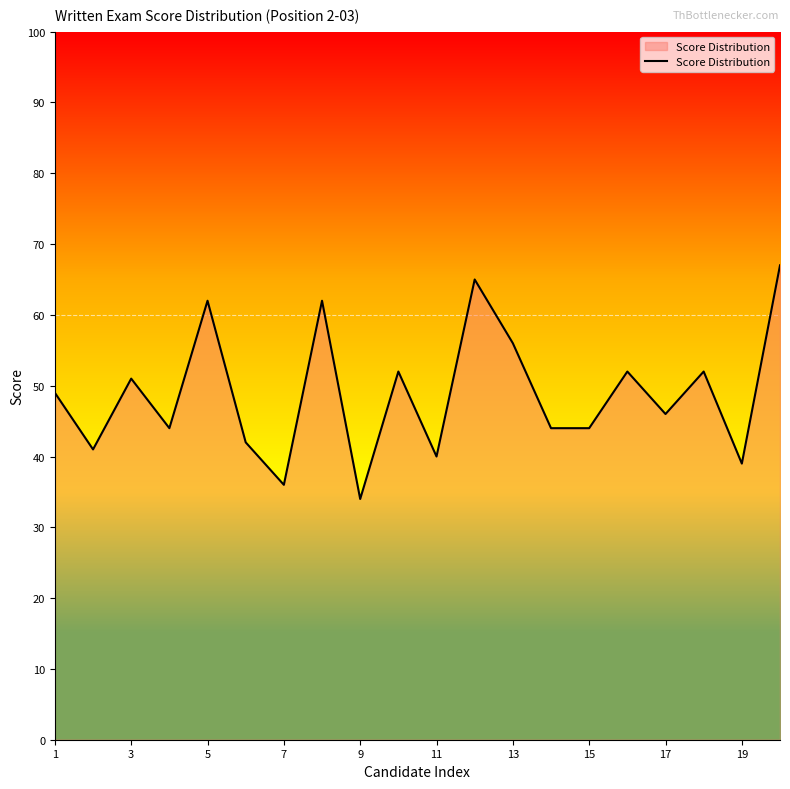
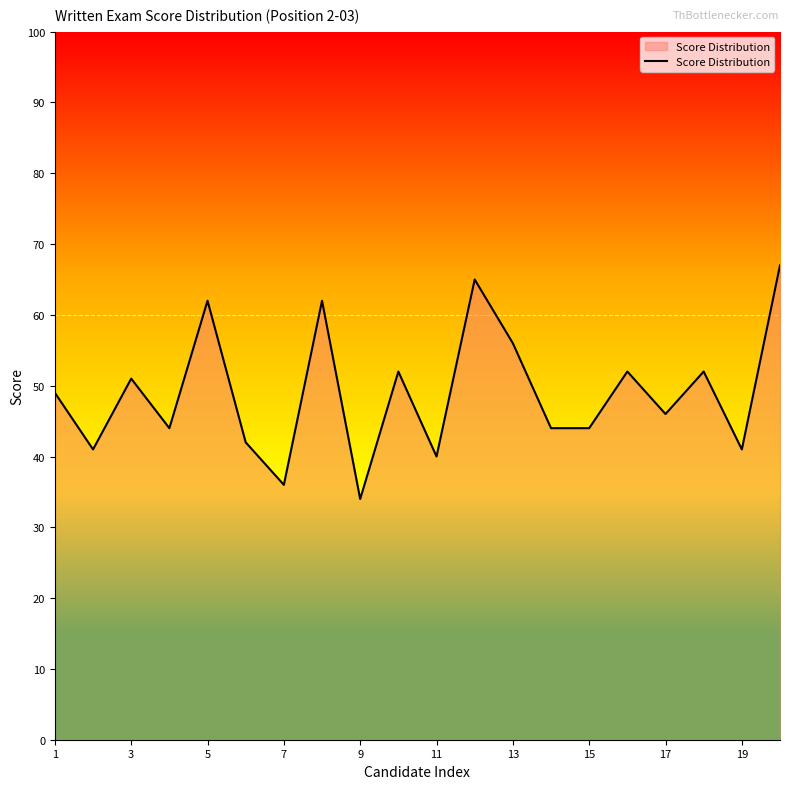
  {
    "1": 49,
    "3": 51,
    "5": 62,
    "7": 36,
    "9": 34,
    "11": 40,
    "13": 56,
    "15": 44,
    "17": 46,
-   "19": 39
+   "19": 41
  }
